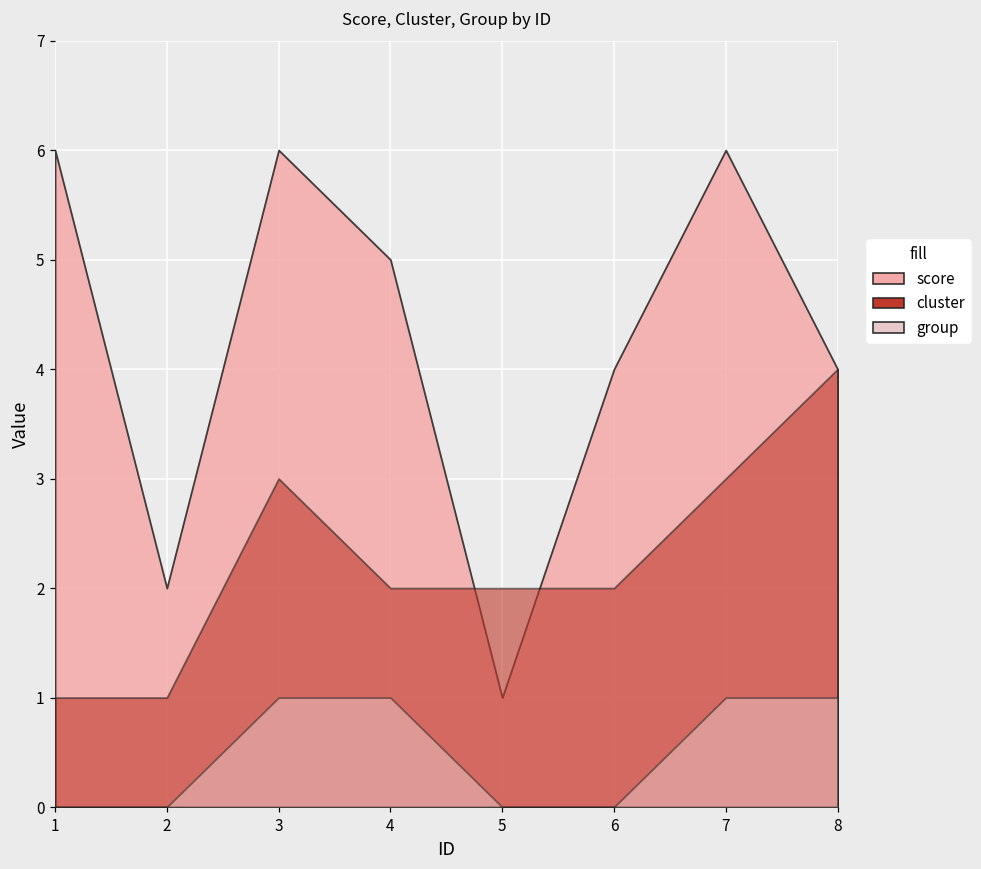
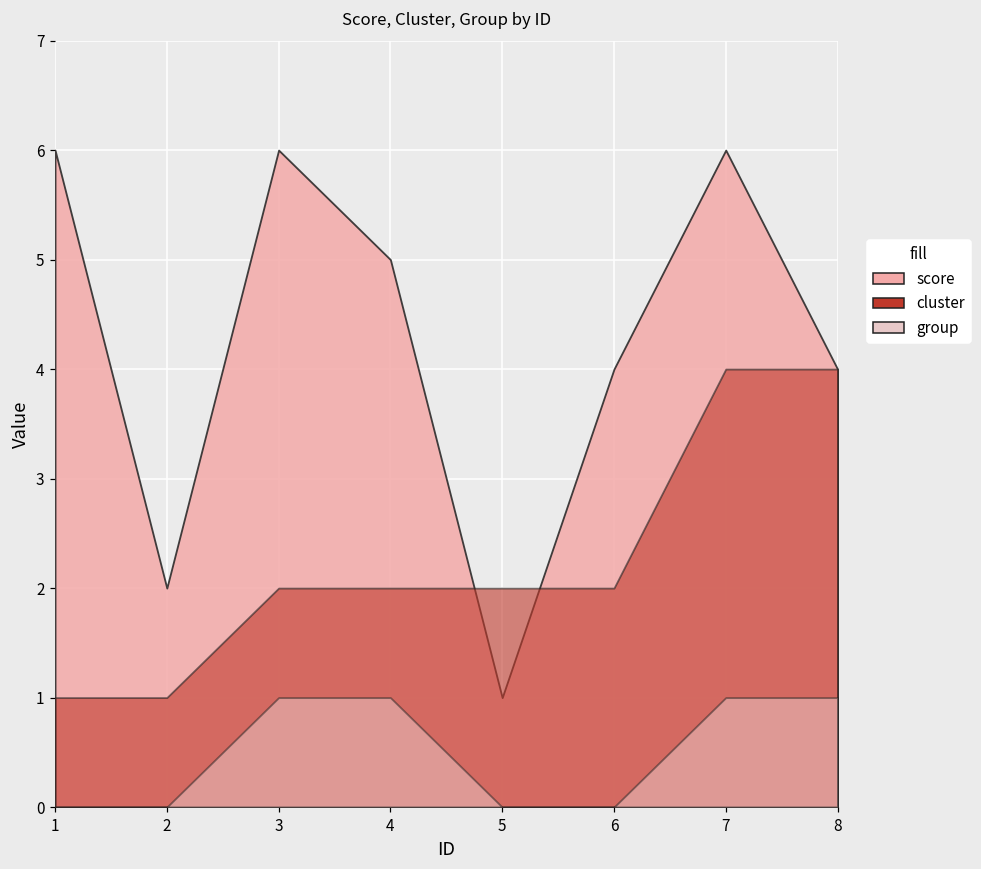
  {
    "cluster": {
      "1": 1,
      "2": 1,
-     "3": 3,
+     "3": 2,
      "4": 2,
      "5": 2,
      "6": 2,
-     "7": 3
+     "7": 4
    }
  }
